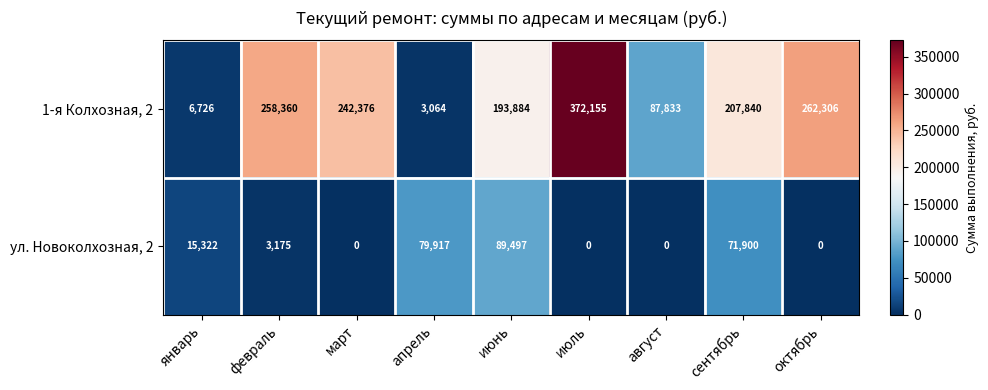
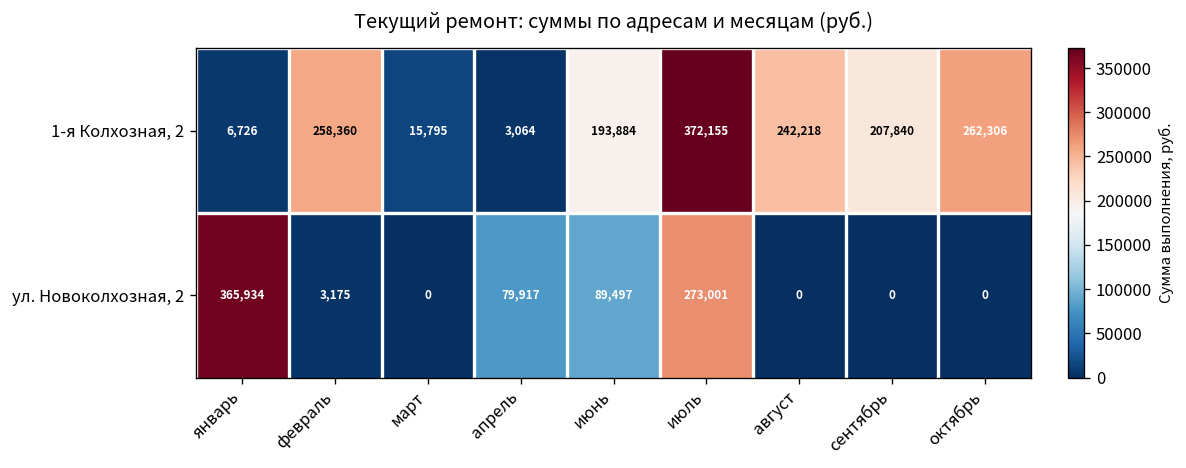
  {
    "1-я Колхозная, 2": {
      "январь": "6,726",
      "февраль": "258,360",
-     "март": "242,376",
+     "март": "15,795",
      "апрель": "3,064",
      "июнь": "193,884",
      "июль": "372,155",
-     "август": "87,833",
+     "август": "242,218",
      "сентябрь": "207,840",
      "октябрь": "262,306"
    },
    "ул. Новоколхозная, 2": {
-     "январь": "15,322",
+     "январь": "365,934",
      "февраль": "3,175",
      "март": "0",
      "апрель": "79,917",
      "июнь": "89,497",
-     "июль": "0",
+     "июль": "273,001",
      "август": "0",
-     "сентябрь": "71,900",
+     "сентябрь": "0",
      "октябрь": "0"
    }
  }
